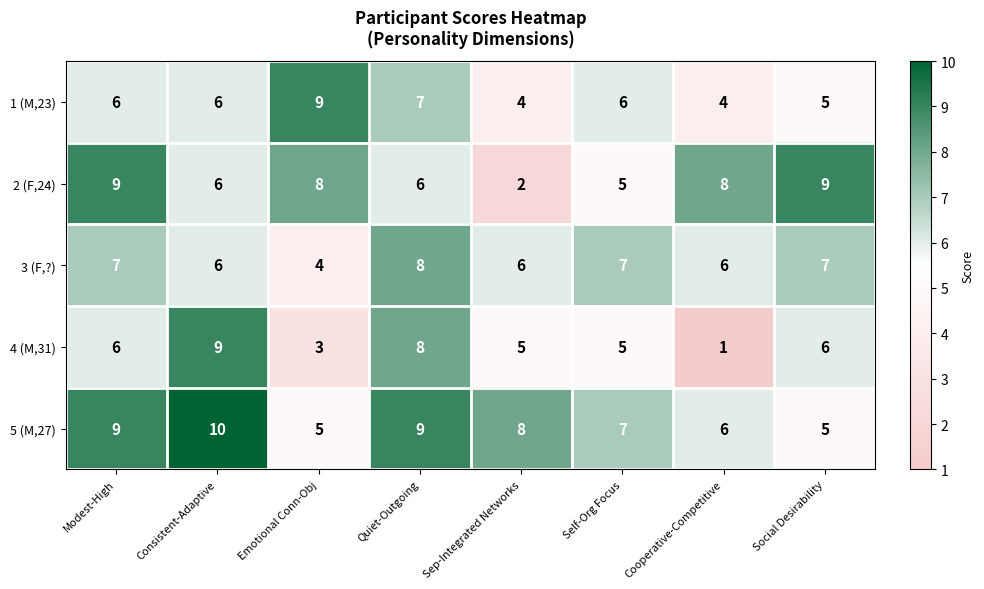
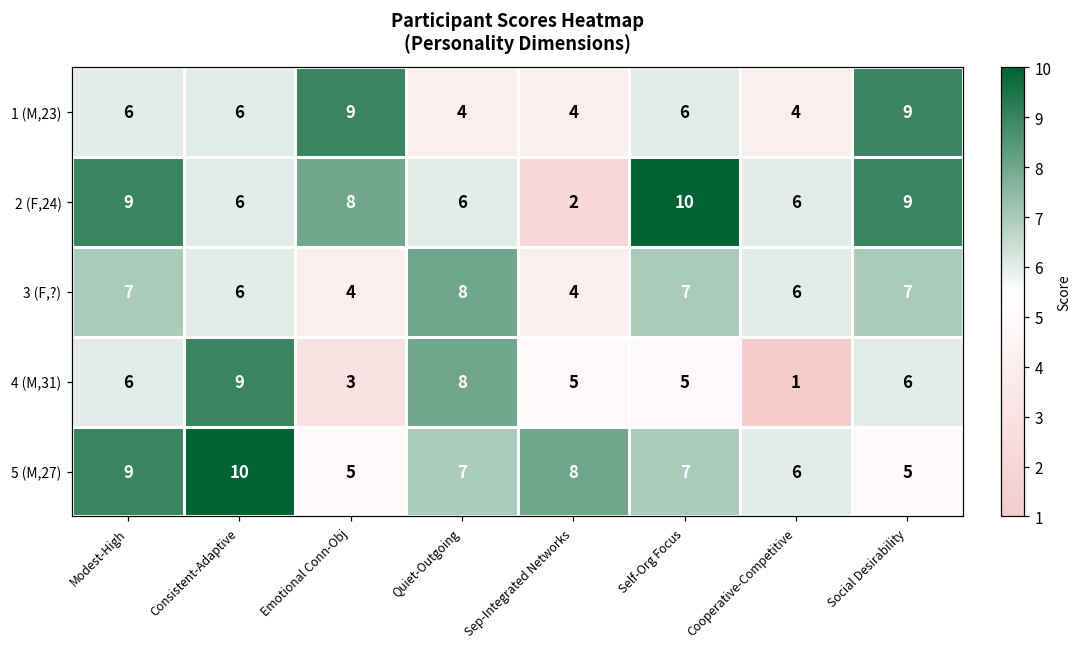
  {
    "1 (M,23)": {
      "Modest-High": 6,
      "Consistent-Adaptive": 6,
      "Emotional Conn-Obj": 9,
-     "Quiet-Outgoing": 7,
+     "Quiet-Outgoing": 4,
      "Sep-Integrated Networks": 4,
      "Self-Org Focus": 6,
      "Cooperative-Competitive": 4,
-     "Social Desirability": 5
+     "Social Desirability": 9
    },
    "2 (F,24)": {
      "Modest-High": 9,
      "Consistent-Adaptive": 6,
      "Emotional Conn-Obj": 8,
      "Quiet-Outgoing": 6,
      "Sep-Integrated Networks": 2,
-     "Self-Org Focus": 5,
-     "Cooperative-Competitive": 8,
+     "Self-Org Focus": 10,
+     "Cooperative-Competitive": 6,
      "Social Desirability": 9
    },
    "3 (F,?)": {
      "Modest-High": 7,
      "Consistent-Adaptive": 6,
      "Emotional Conn-Obj": 4,
      "Quiet-Outgoing": 8,
-     "Sep-Integrated Networks": 6,
+     "Sep-Integrated Networks": 4,
      "Self-Org Focus": 7,
      "Cooperative-Competitive": 6,
      "Social Desirability": 7
    },
    "4 (M,31)": {
      "Modest-High": 6,
      "Consistent-Adaptive": 9,
      "Emotional Conn-Obj": 3,
      "Quiet-Outgoing": 8,
      "Sep-Integrated Networks": 5,
      "Self-Org Focus": 5,
      "Cooperative-Competitive": 1,
      "Social Desirability": 6
    },
    "5 (M,27)": {
      "Modest-High": 9,
      "Consistent-Adaptive": 10,
      "Emotional Conn-Obj": 5,
-     "Quiet-Outgoing": 9,
+     "Quiet-Outgoing": 7,
      "Sep-Integrated Networks": 8,
      "Self-Org Focus": 7,
      "Cooperative-Competitive": 6,
      "Social Desirability": 5
    }
  }
